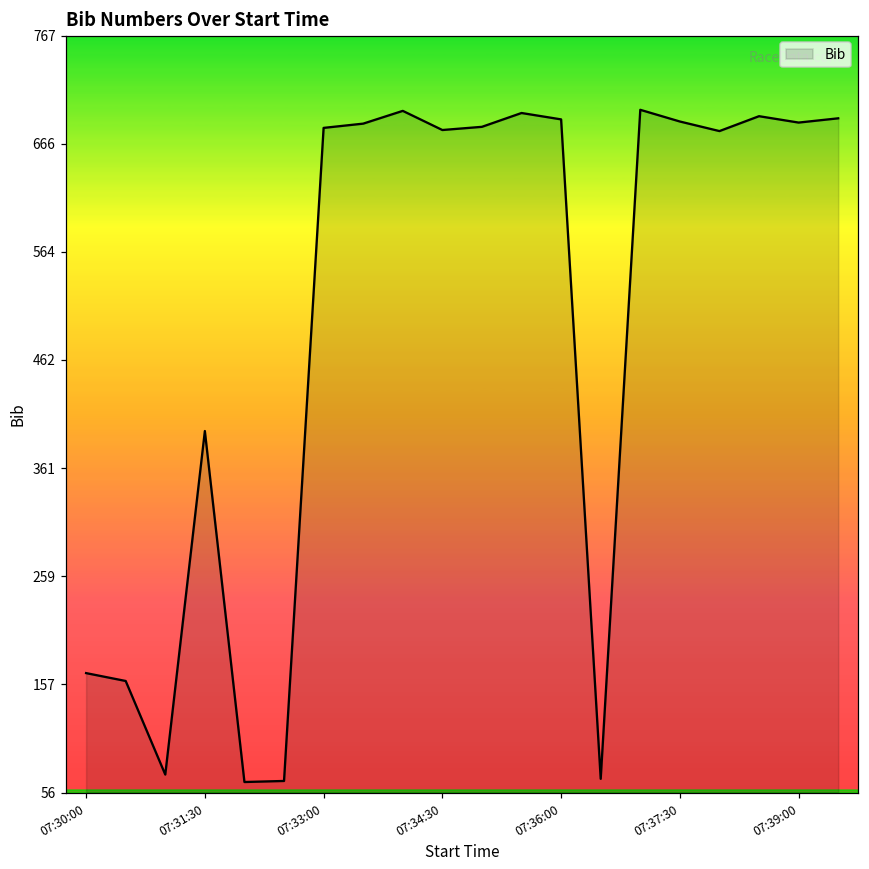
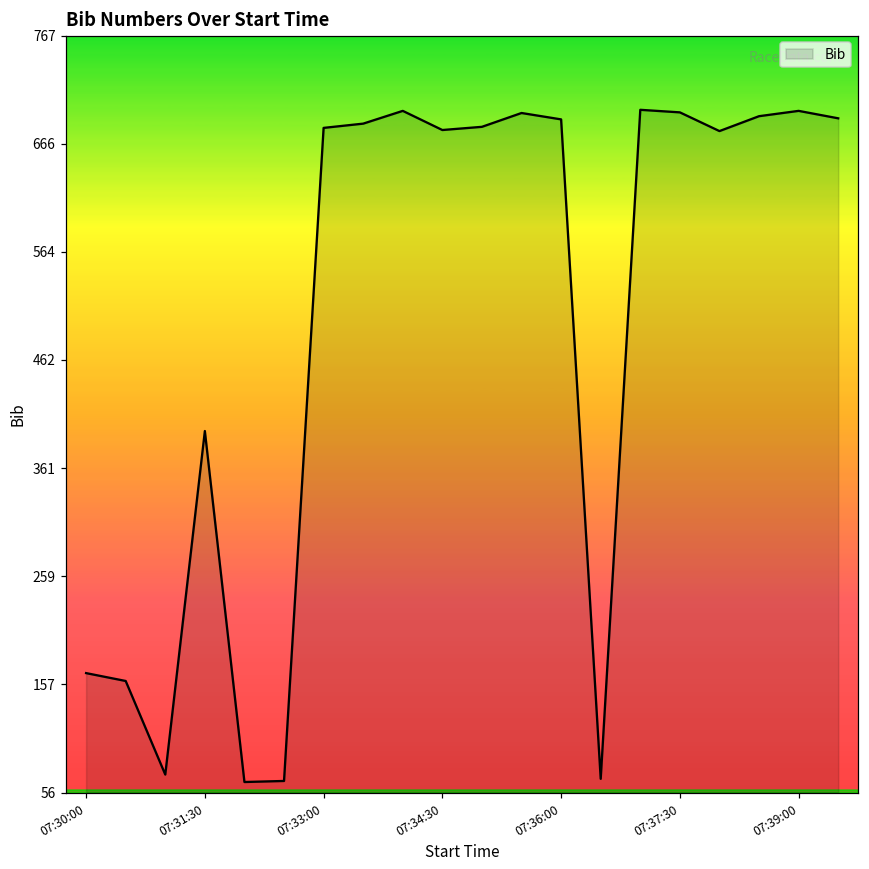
  {
    "07:30:00": 170,
    "07:31:30": 400,
    "07:33:00": 680,
    "07:34:30": 680,
    "07:36:00": 690,
-   "07:37:30": 690,
-   "07:39:00": 690
+   "07:37:30": 700,
+   "07:39:00": 700
  }
